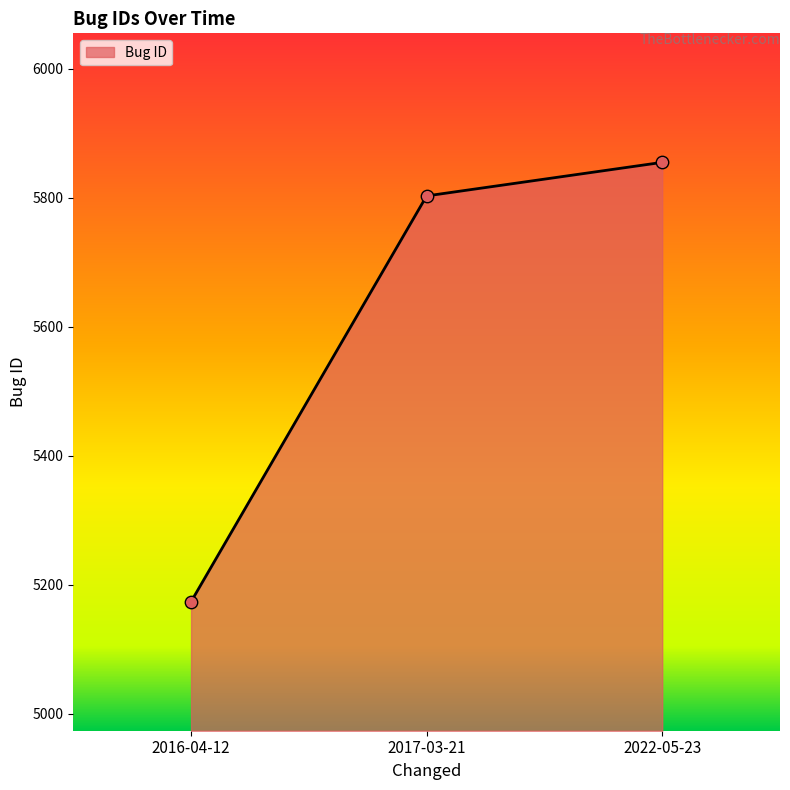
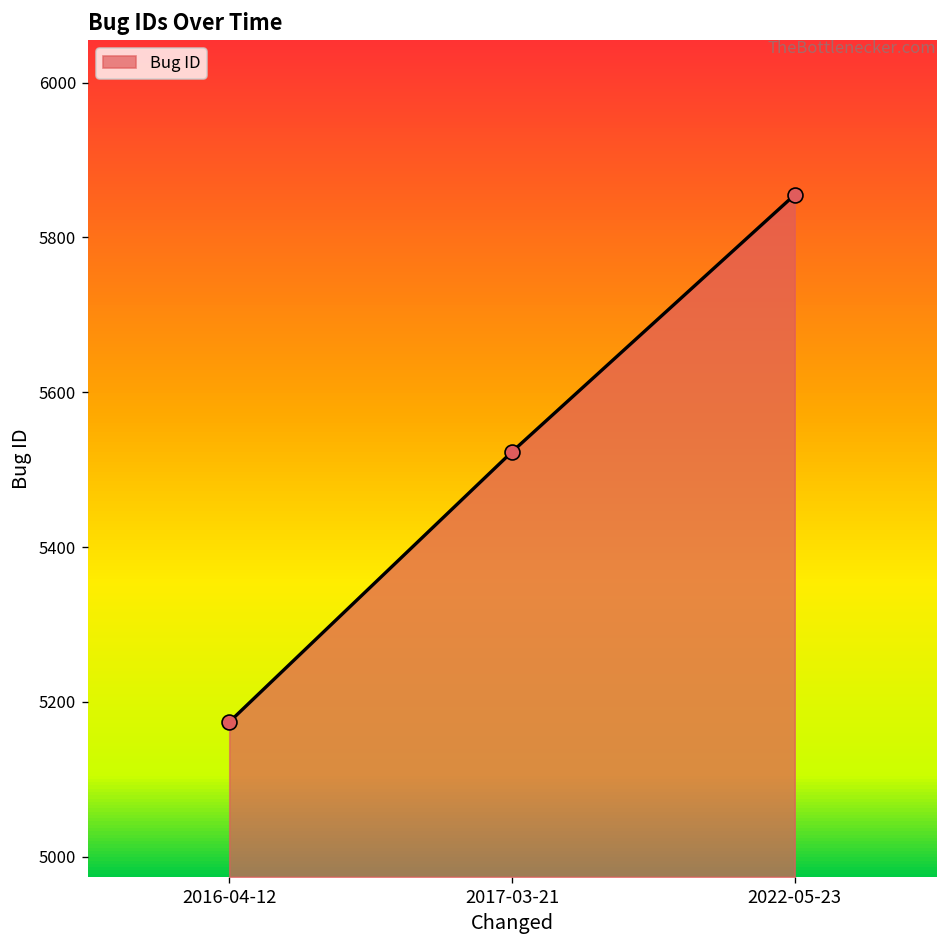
  {
    "2016-04-12": 5170,
-   "2017-03-21": 5800,
+   "2017-03-21": 5520,
    "2022-05-23": 5860
  }
